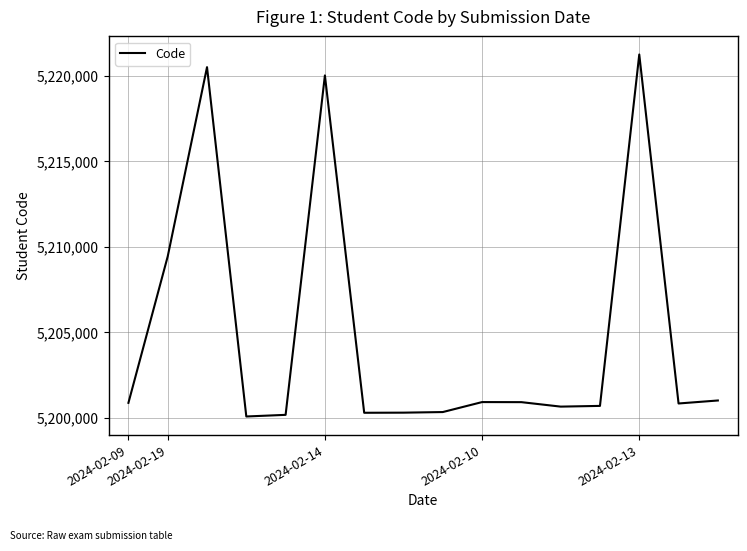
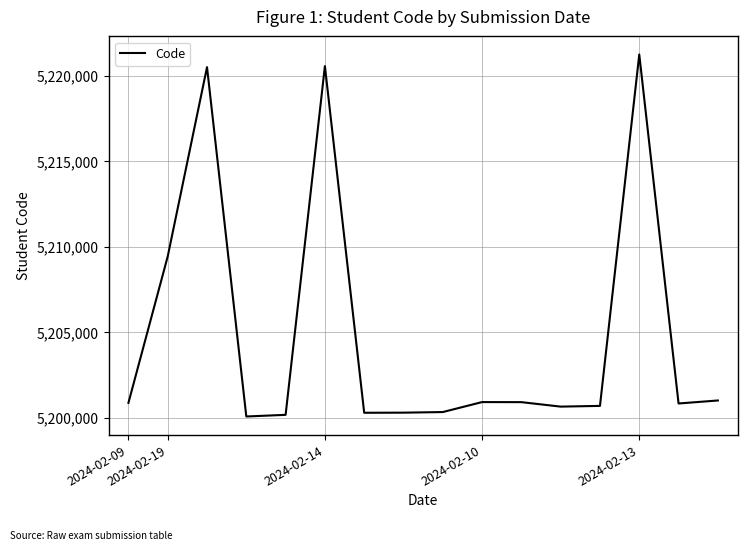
  {
    "2024-02-19": "5,209,400",
-   "2024-02-14": "5,220,000",
+   "2024-02-14": "5,220,600",
    "2024-02-10": "5,200,900",
    "2024-02-13": "5,221,200"
  }
